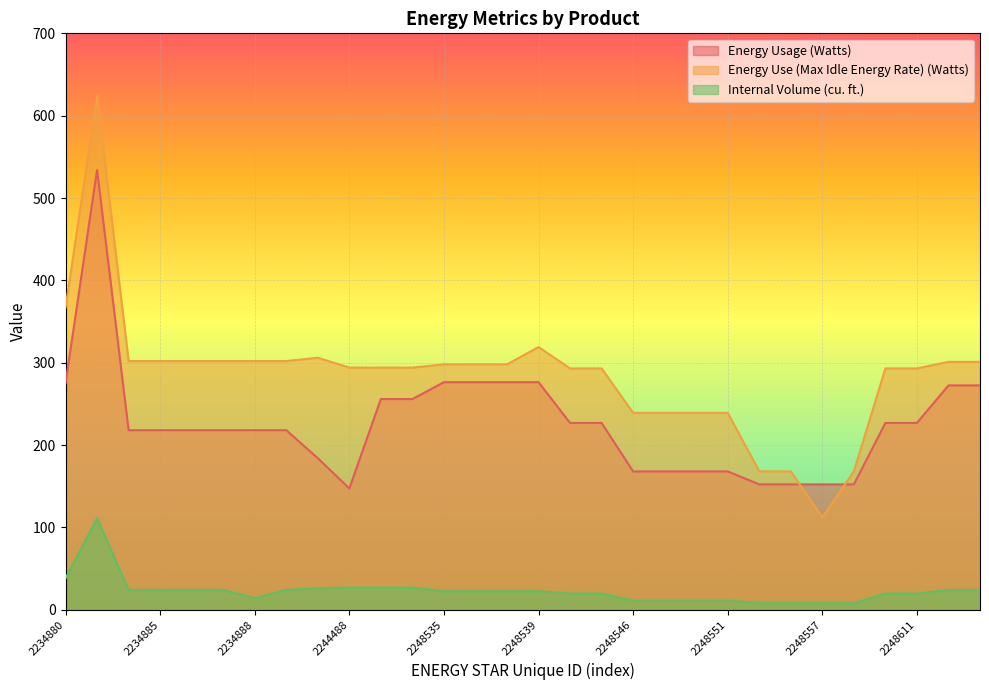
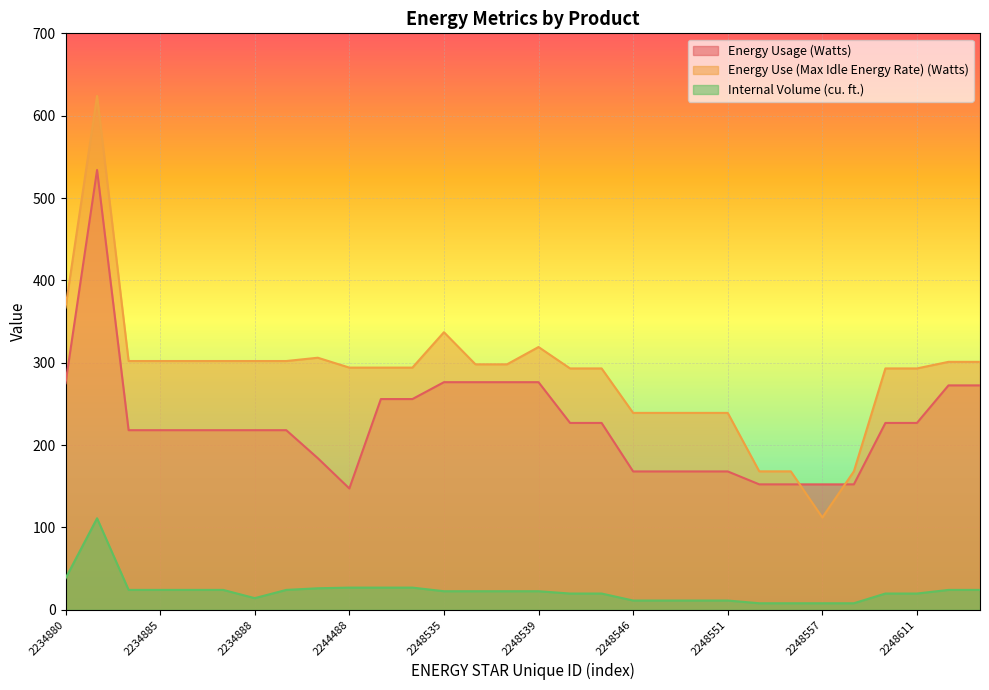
  {
    "Energy Usage (Watts)": {
      "2234880": 280,
      "2234885": 220,
      "2234888": 220,
      "2244488": 150,
      "2248535": 280,
      "2248539": 280,
      "2248546": 170,
      "2248551": 170,
      "2248557": 150,
      "2248611": 230
    },
    "Energy Use (Max Idle Energy Rate) (Watts)": {
      "2234880": 370,
      "2234885": 300,
      "2234888": 300,
      "2244488": 290,
-     "2248535": 300,
+     "2248535": 340,
      "2248539": 320,
      "2248546": 240,
      "2248551": 240,
      "2248557": 110,
      "2248611": 290
    },
    "Internal Volume (cu. ft.)": {
      "2234880": 40,
      "2234885": 20,
      "2234888": 10,
      "2244488": 30,
      "2248535": 20,
      "2248539": 20,
      "2248546": 10,
      "2248551": 10,
      "2248557": 10,
      "2248611": 20
    }
  }
